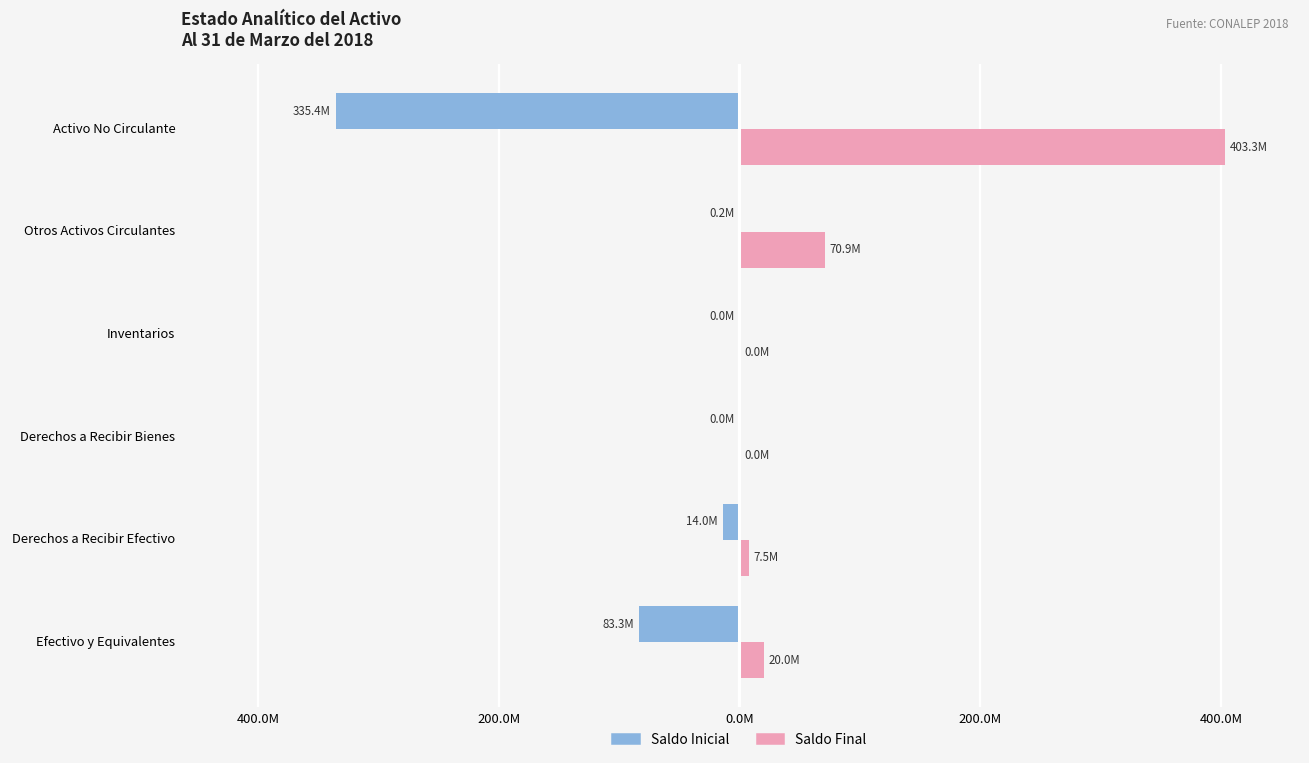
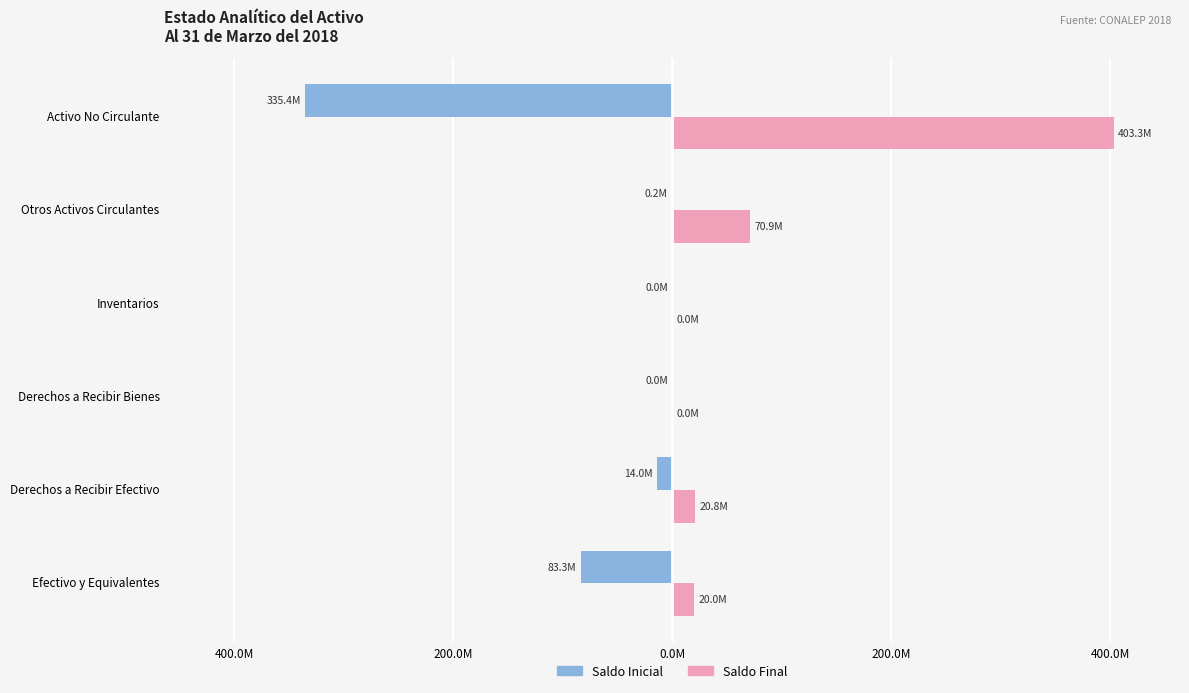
  {
    "Saldo Inicial": {
      "Inventarios": "0.0M"
    },
    "Saldo Final": {
      "Activo No Circulante": "403.3M",
      "Otros Activos Circulantes": "70.9M",
      "Inventarios": "0.0M",
-     "Derechos a Recibir Efectivo": "7.5M",
+     "Derechos a Recibir Efectivo": "20.8M",
      "Efectivo y Equivalentes": "20.0M"
    }
  }
